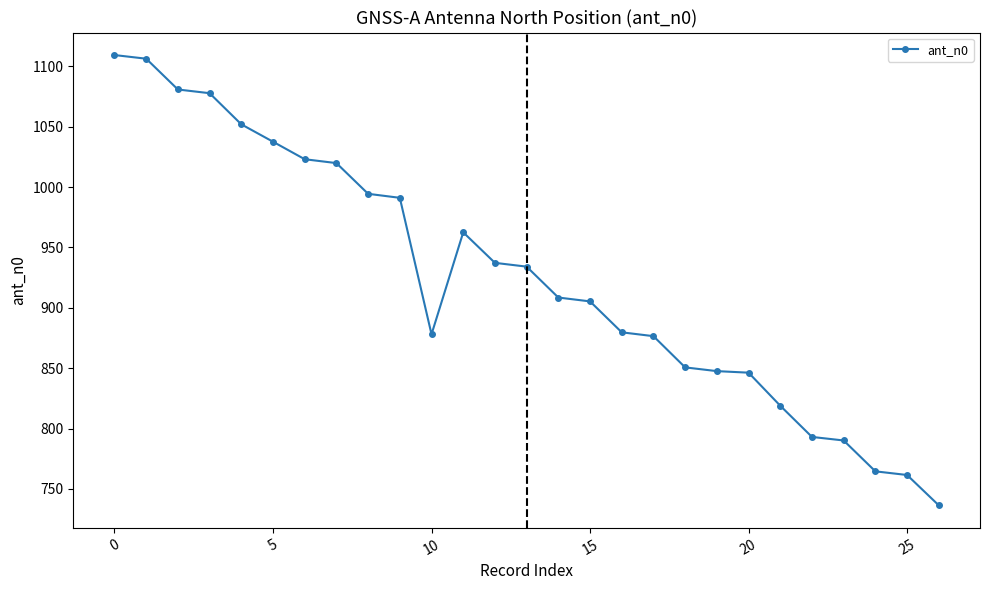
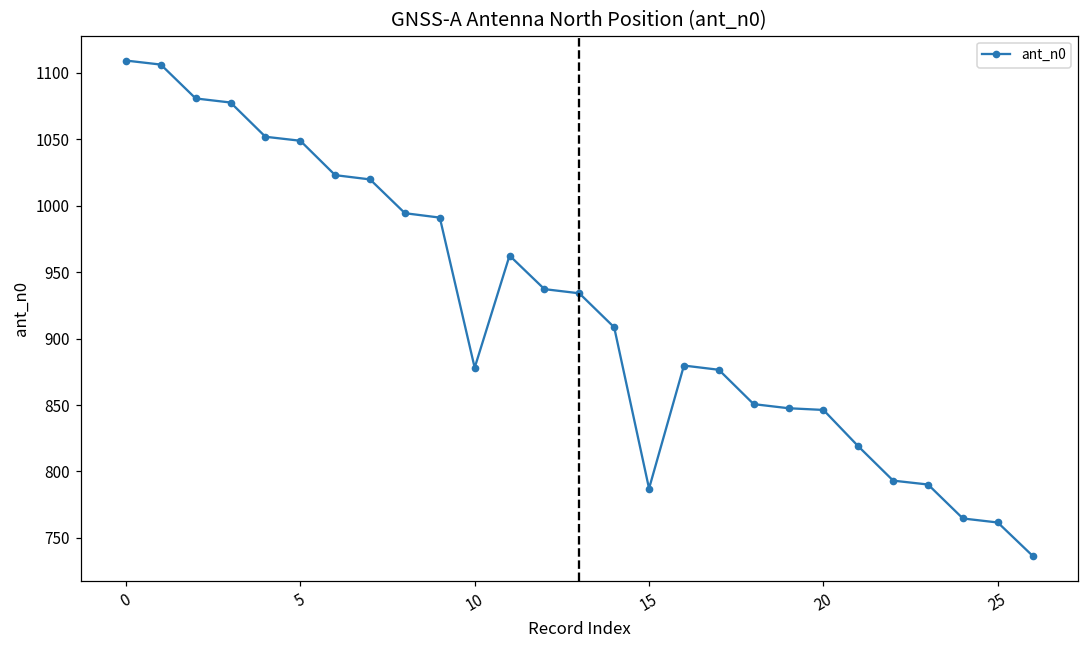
  {
    "0": 1109,
-   "5": 1038,
+   "5": 1049,
    "10": 878,
-   "15": 905,
+   "15": 787,
    "20": 846,
    "25": 762
  }
